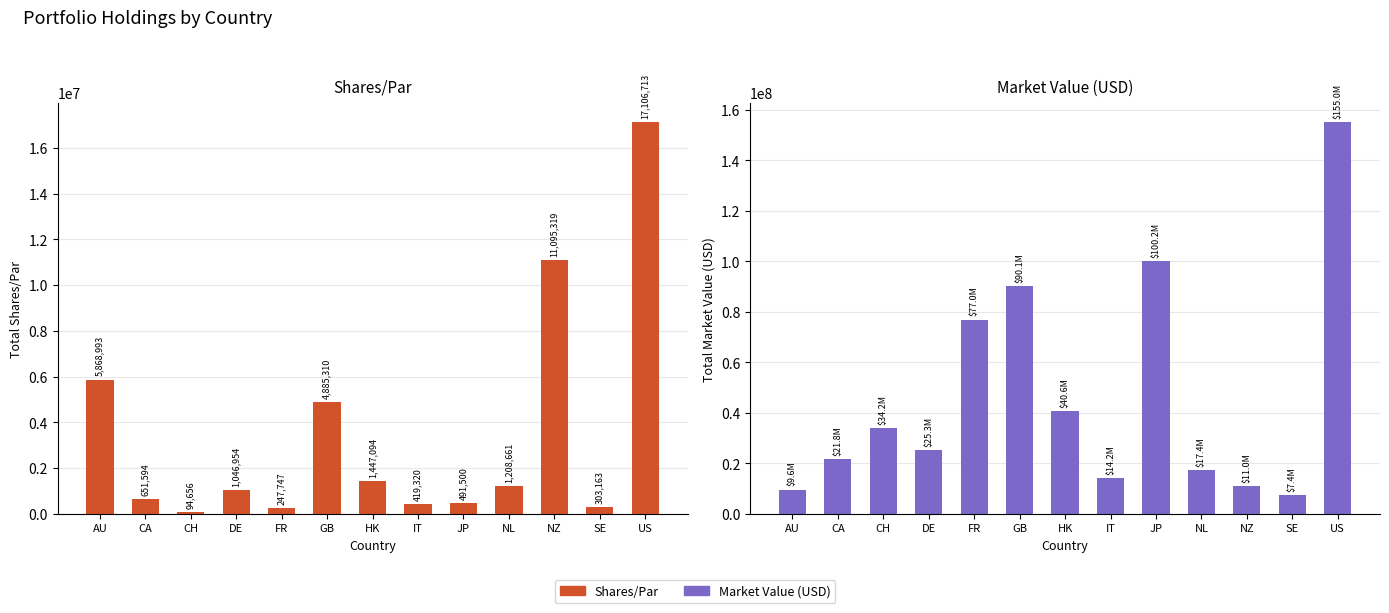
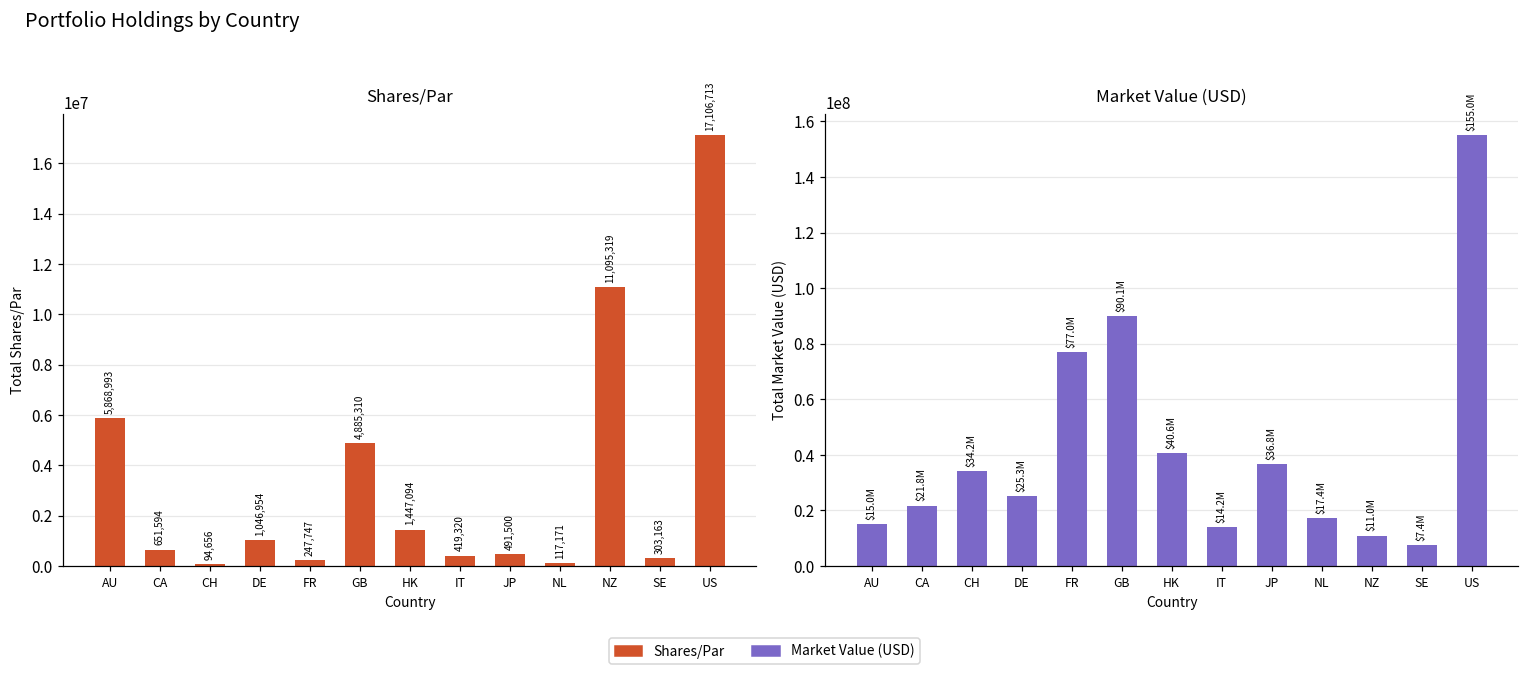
  {
    "Shares/Par": {
      "AU": "5,868,993",
      "CA": "651,594",
      "CH": "94,656",
      "DE": "1,046,954",
      "FR": "247,747",
      "GB": "4,885,310",
      "HK": "1,447,094",
      "IT": "419,320",
      "JP": "491,500",
-     "NL": "1,208,661",
+     "NL": "117,171",
      "NZ": "11,095,319",
      "SE": "303,163",
      "US": "17,106,713"
    },
    "Market Value (USD)": {
-     "AU": "$9.6M",
+     "AU": "$15.0M",
      "CA": "$21.8M",
      "CH": "$34.2M",
      "DE": "$25.3M",
      "FR": "$77.0M",
      "GB": "$90.1M",
      "HK": "$40.6M",
      "IT": "$14.2M",
-     "JP": "$100.2M",
+     "JP": "$36.8M",
      "NL": "$17.4M",
      "NZ": "$11.0M",
      "SE": "$7.4M",
      "US": "$155.0M"
    }
  }
